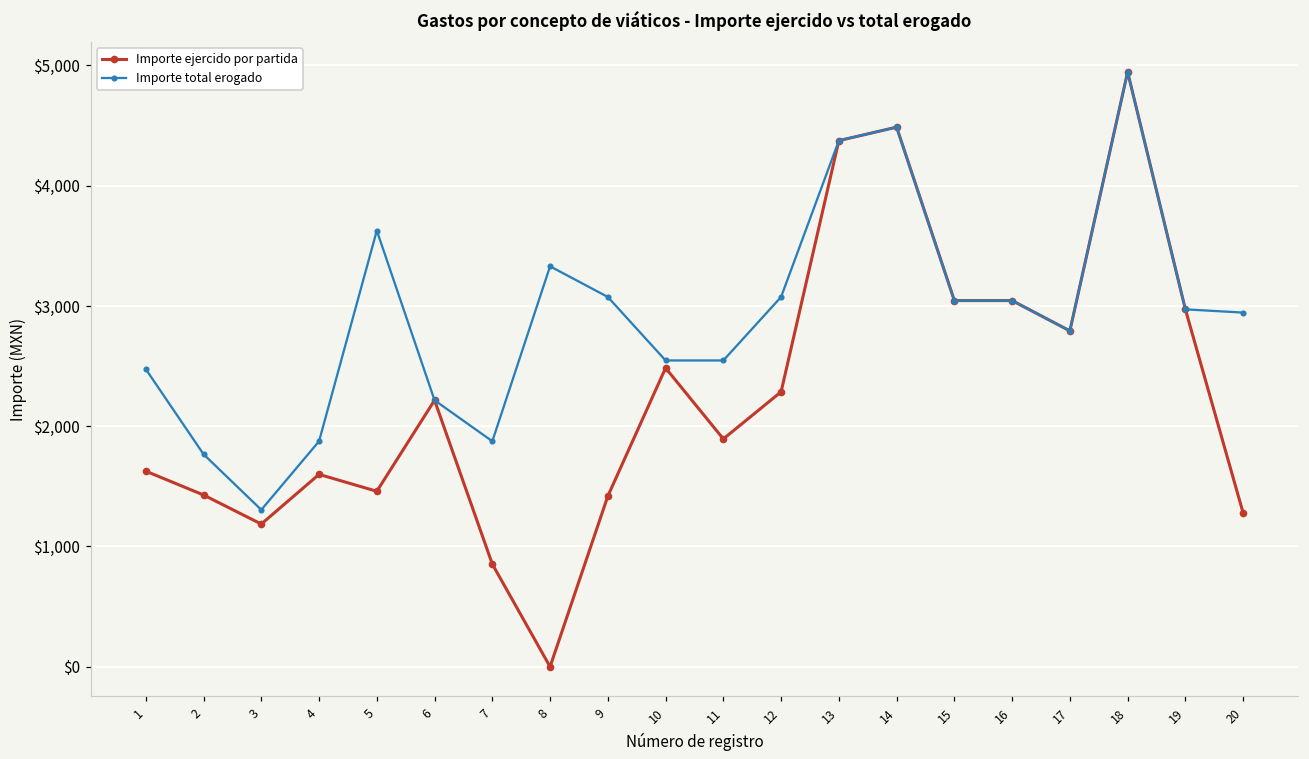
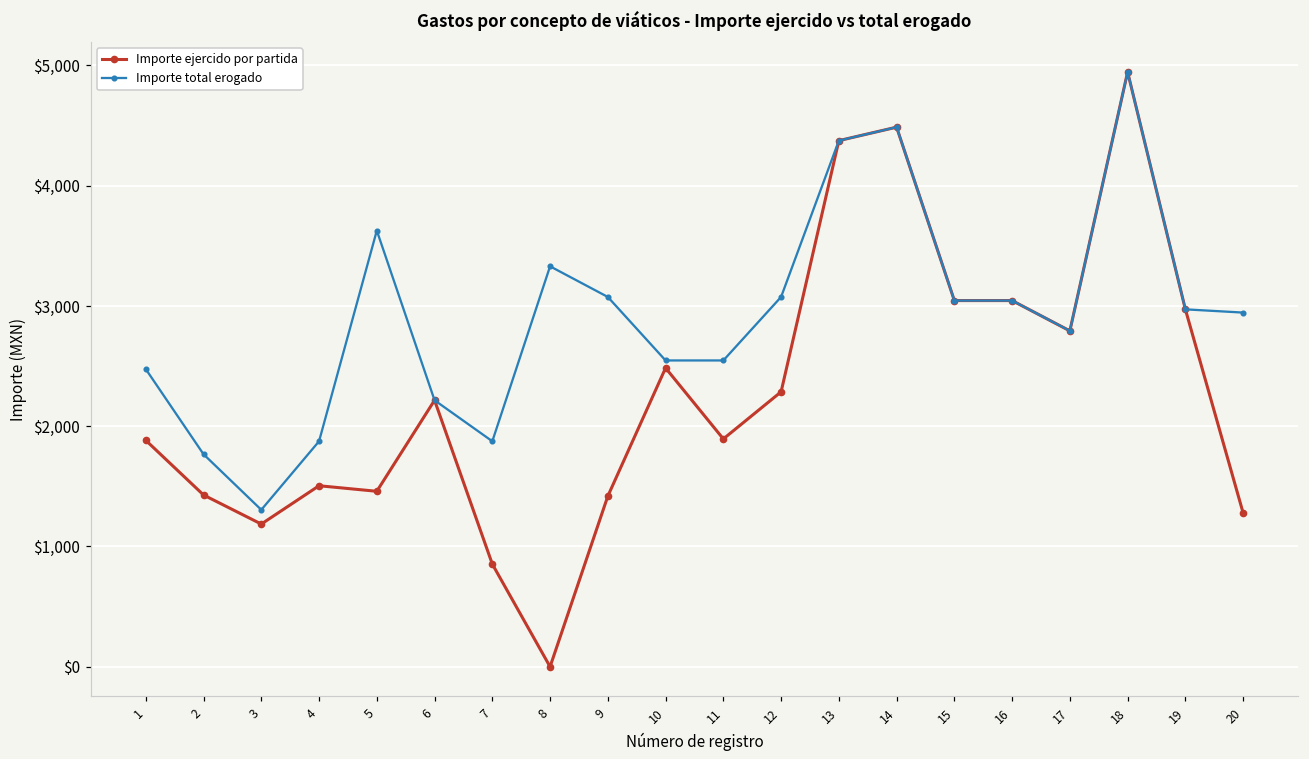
  {
    "Importe ejercido por partida": {
-     "1": "$1,630",
+     "1": "$1,880",
      "2": "$1,430",
      "3": "$1,190",
-     "4": "$1,600",
+     "4": "$1,510",
      "5": "$1,460",
      "7": "$850",
      "8": "$0",
      "9": "$1,420",
      "10": "$2,480",
      "11": "$1,890",
      "12": "$2,290",
      "20": "$1,280"
    },
    "Importe total erogado": {
      "1": "$2,480",
      "2": "$1,770",
      "3": "$1,310",
      "4": "$1,880",
      "5": "$3,630",
      "7": "$1,880",
      "8": "$3,330",
      "9": "$3,080",
      "10": "$2,550",
      "11": "$2,550",
      "12": "$3,080",
      "20": "$2,950"
    }
  }
